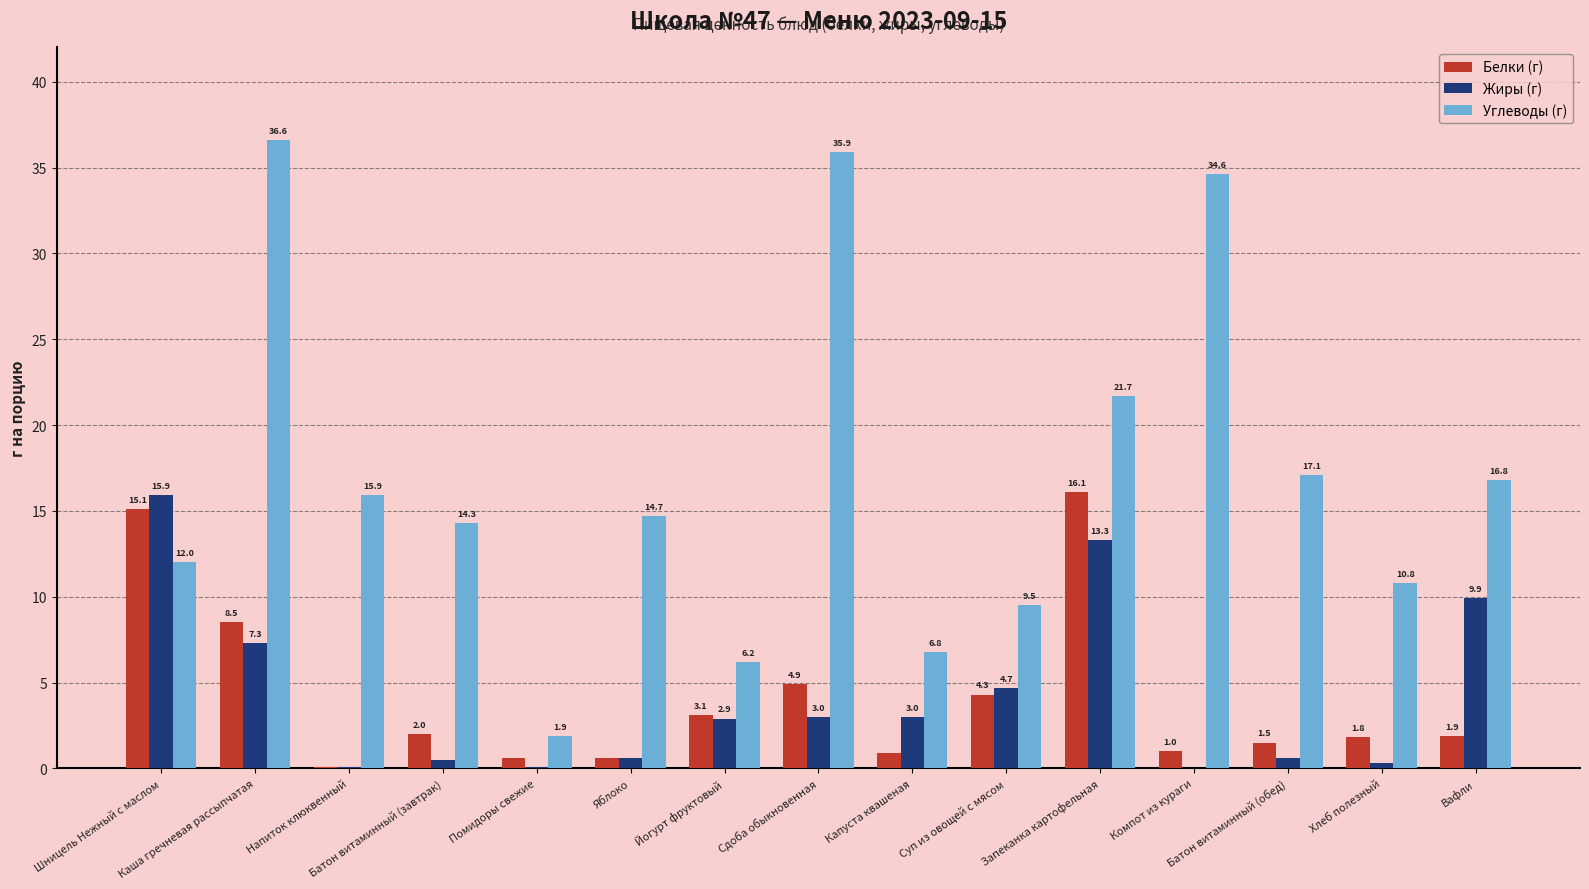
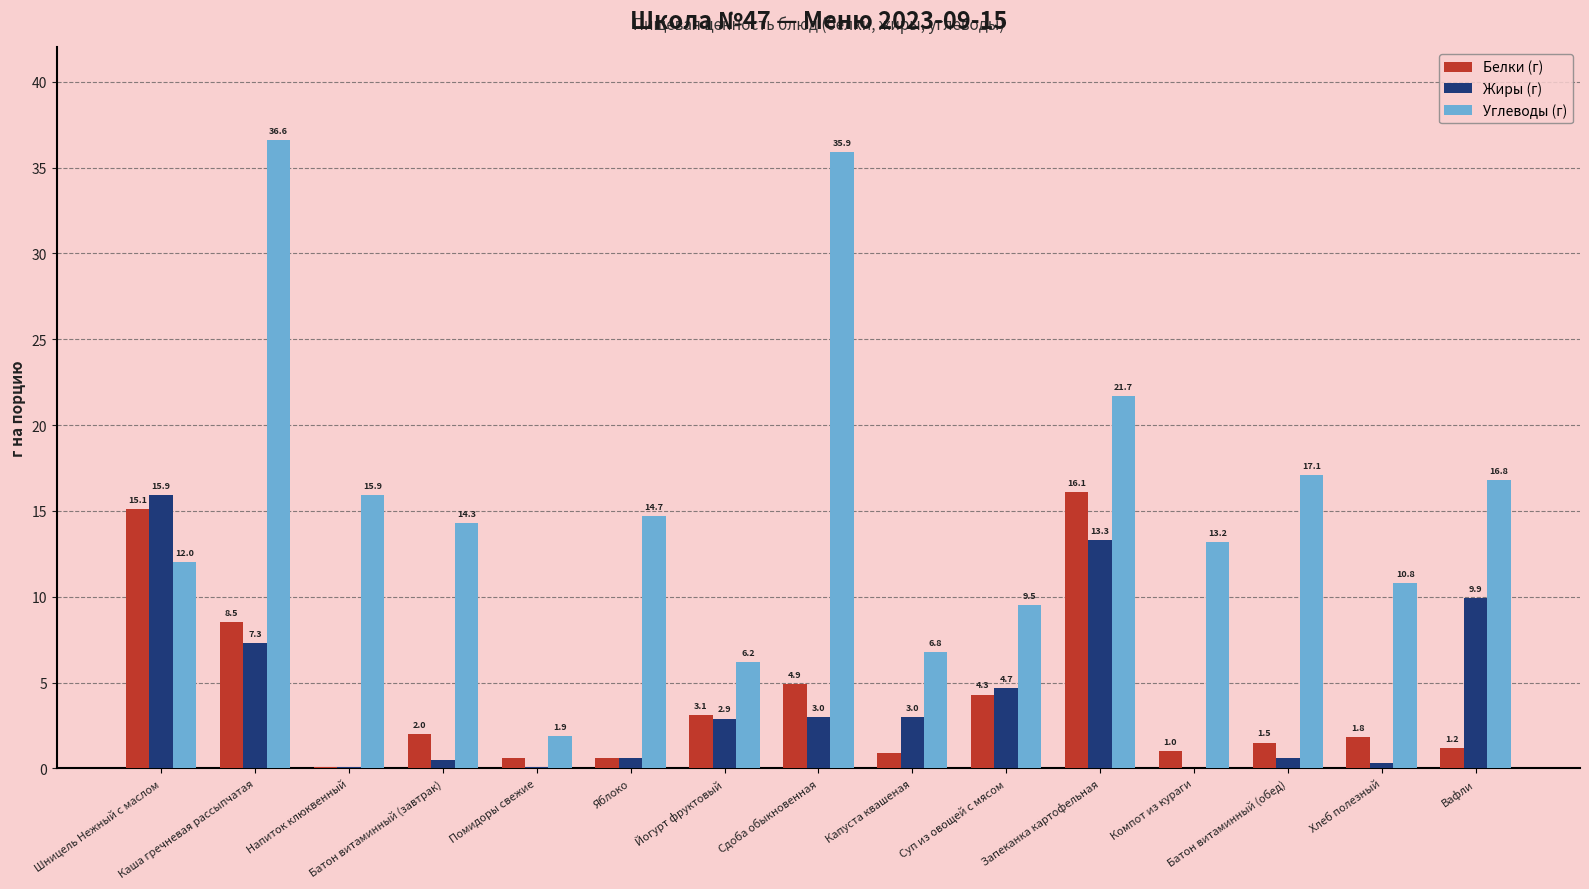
  {
    "Белки (г)": {
      "Шницель Нежный с маслом": 15.1,
      "Каша гречневая рассыпчатая": 8.5,
      "Батон витаминный (завтрак)": 2.0,
      "Йогурт фруктовый": 3.1,
      "Сдоба обыкновенная": 4.9,
      "Суп из овощей с мясом": 4.3,
      "Запеканка картофельная": 16.1,
      "Компот из кураги": 1.0,
      "Батон витаминный (обед)": 1.5,
      "Хлеб полезный": 1.8,
-     "Вафли": 1.9
+     "Вафли": 1.2
    },
    "Жиры (г)": {
      "Шницель Нежный с маслом": 15.9,
      "Каша гречневая рассыпчатая": 7.3,
      "Йогурт фруктовый": 2.9,
      "Сдоба обыкновенная": 3.0,
      "Капуста квашеная": 3.0,
      "Суп из овощей с мясом": 4.7,
      "Запеканка картофельная": 13.3,
      "Вафли": 9.9
    },
    "Углеводы (г)": {
      "Шницель Нежный с маслом": 12.0,
      "Каша гречневая рассыпчатая": 36.6,
      "Напиток клюквенный": 15.9,
      "Батон витаминный (завтрак)": 14.3,
      "Помидоры свежие": 1.9,
      "Яблоко": 14.7,
      "Йогурт фруктовый": 6.2,
      "Сдоба обыкновенная": 35.9,
      "Капуста квашеная": 6.8,
      "Суп из овощей с мясом": 9.5,
      "Запеканка картофельная": 21.7,
-     "Компот из кураги": 34.6,
+     "Компот из кураги": 13.2,
      "Батон витаминный (обед)": 17.1,
      "Хлеб полезный": 10.8,
      "Вафли": 16.8
    }
  }
